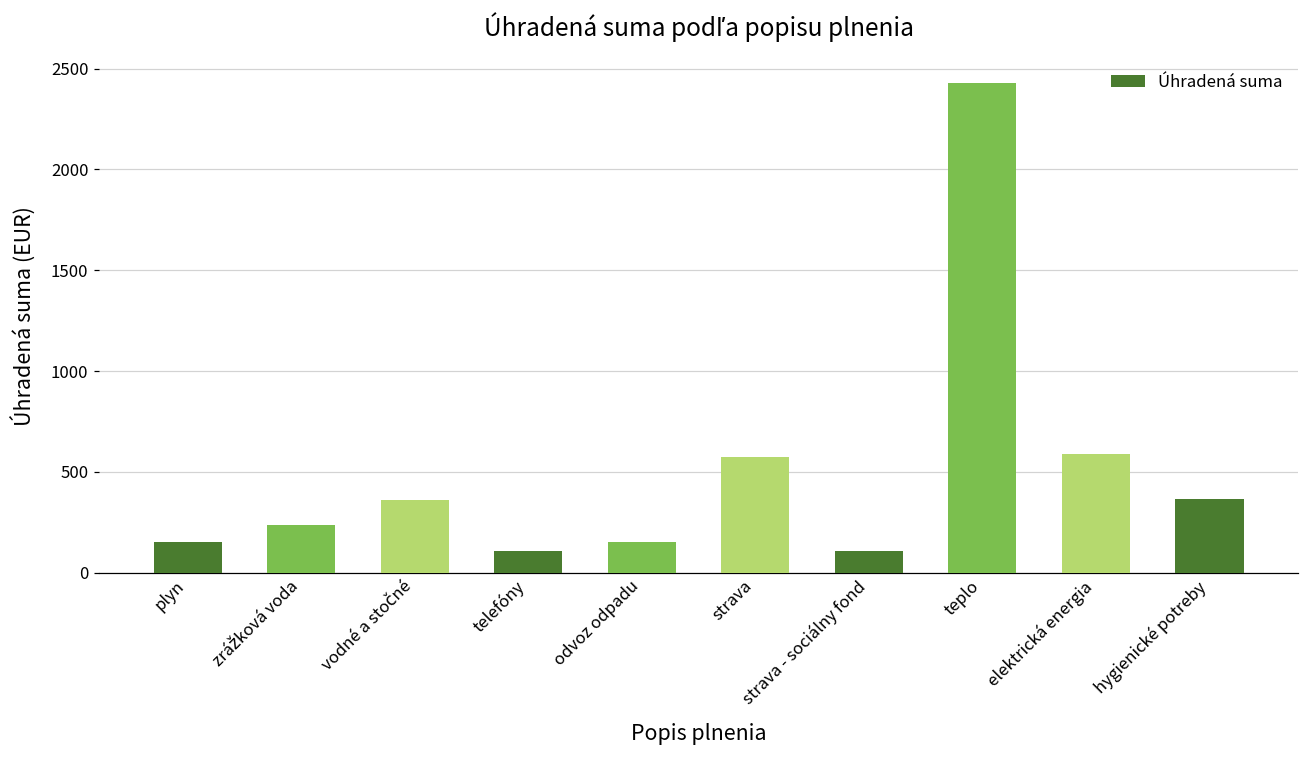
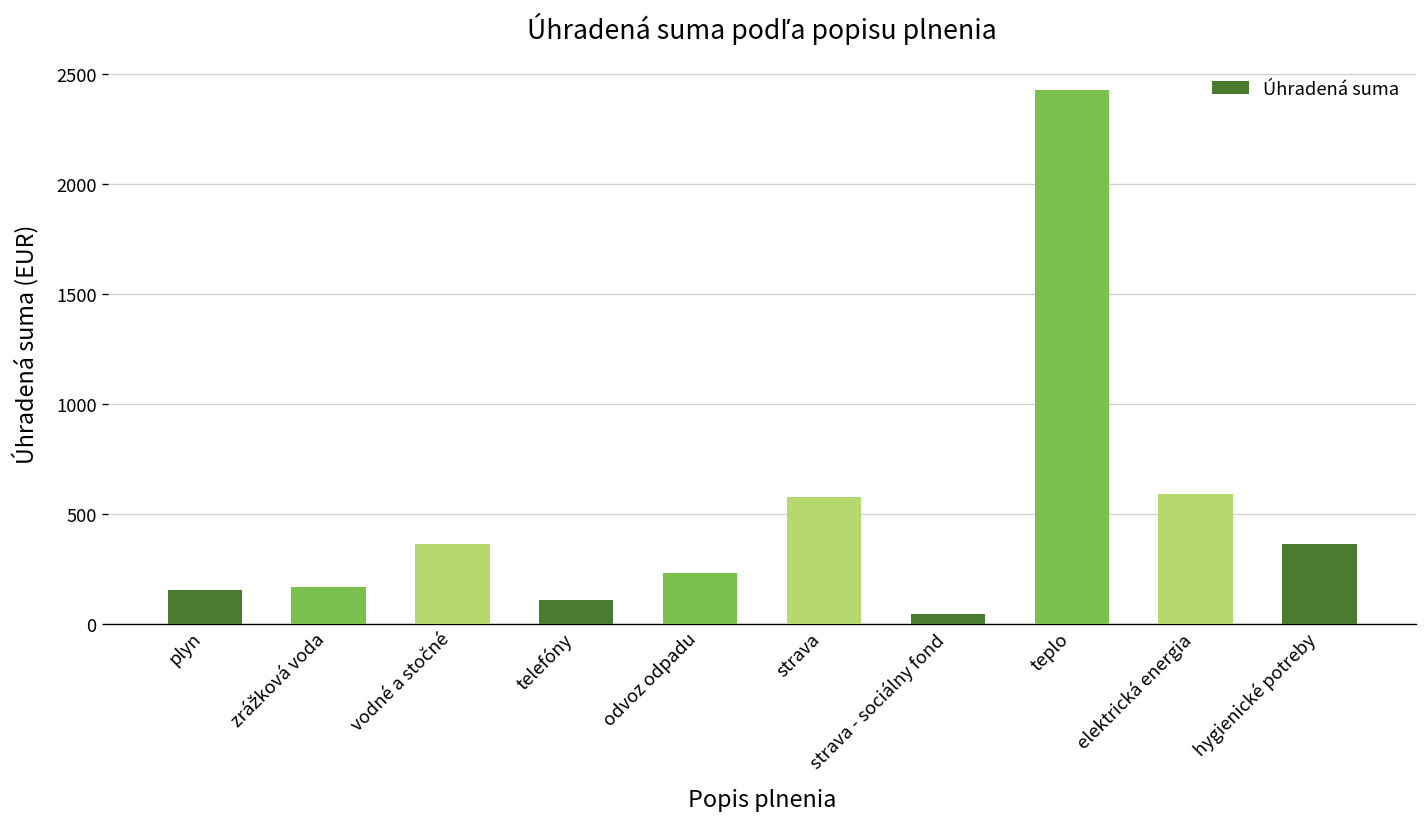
  {
    "plyn": 150,
-   "zrážková voda": 240,
+   "zrážková voda": 170,
    "vodné a stočné": 360,
    "telefóny": 110,
-   "odvoz odpadu": 150,
+   "odvoz odpadu": 230,
    "strava": 570,
-   "strava - sociálny fond": 110,
+   "strava - sociálny fond": 50,
    "teplo": 2430,
    "elektrická energia": 590,
    "hygienické potreby": 360
  }
